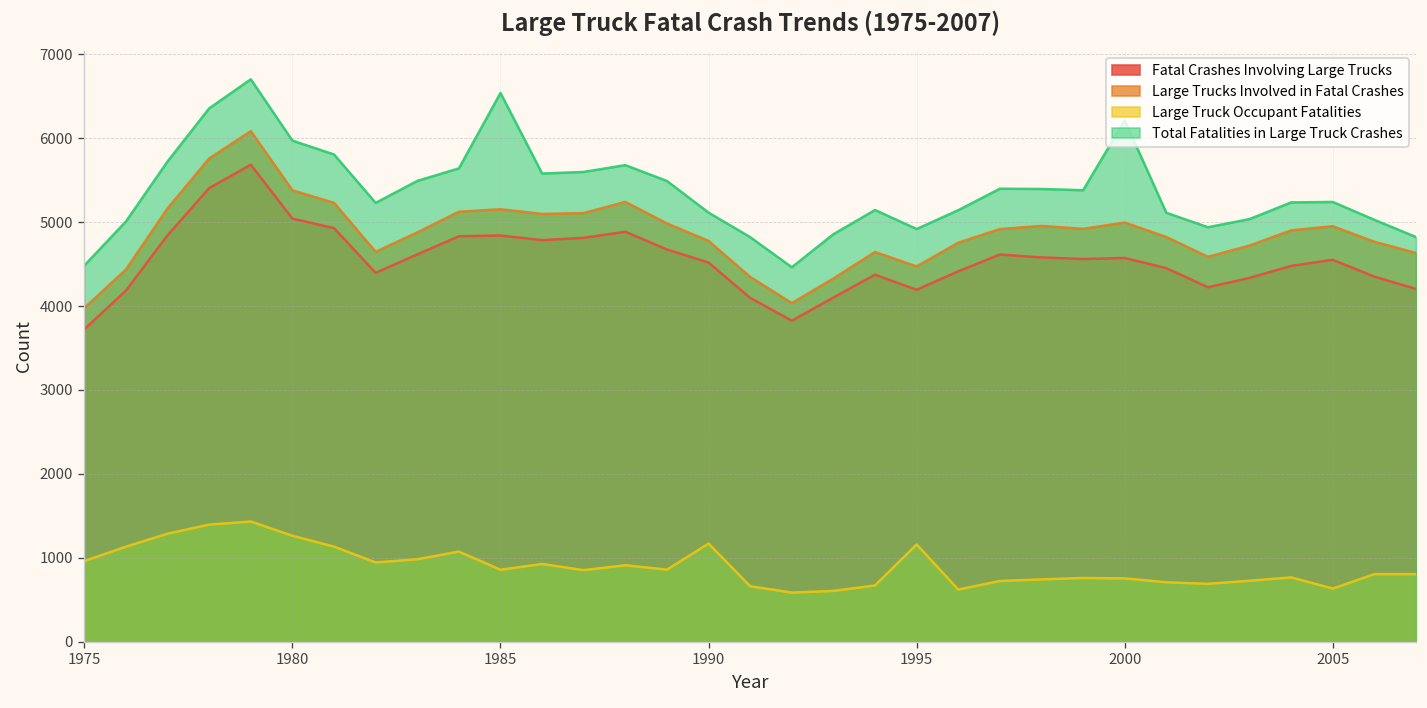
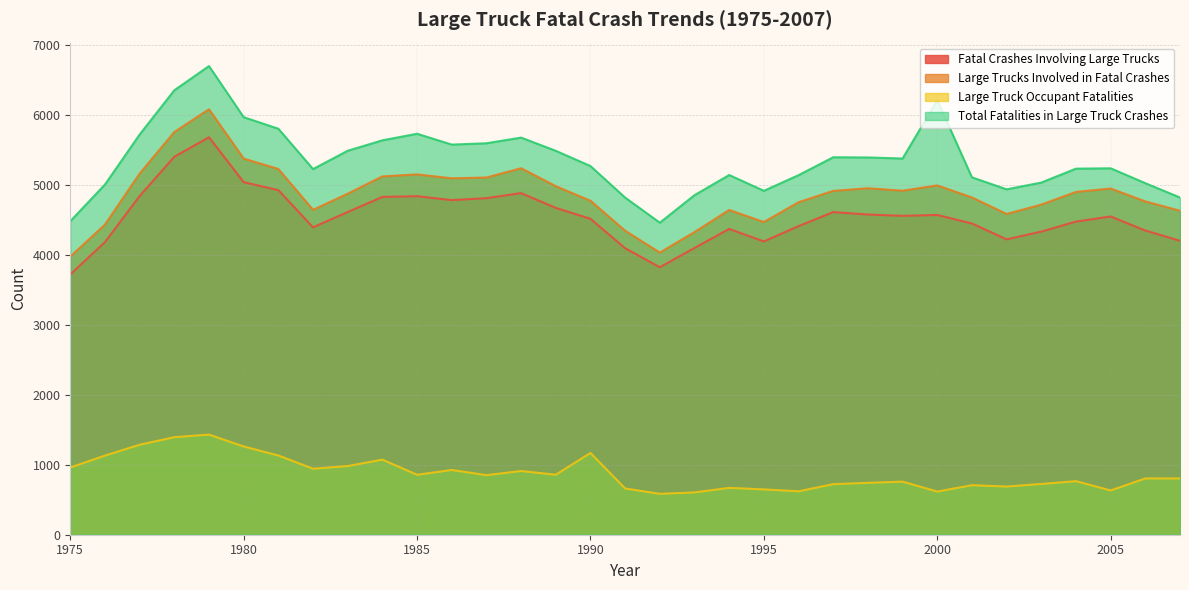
  {
    "Large Truck Occupant Fatalities": {
      "1975": 1000,
      "1980": 1300,
      "1985": 900,
      "1990": 1200,
-     "1995": 1200,
-     "2000": 800,
+     "1995": 600,
+     "2000": 600,
      "2005": 600
    },
    "Total Fatalities in Large Truck Crashes": {
      "1975": 4500,
      "1980": 6000,
-     "1985": 6500,
-     "1990": 5100,
+     "1985": 5700,
+     "1990": 5300,
      "1995": 4900,
      "2005": 5200
    }
  }
